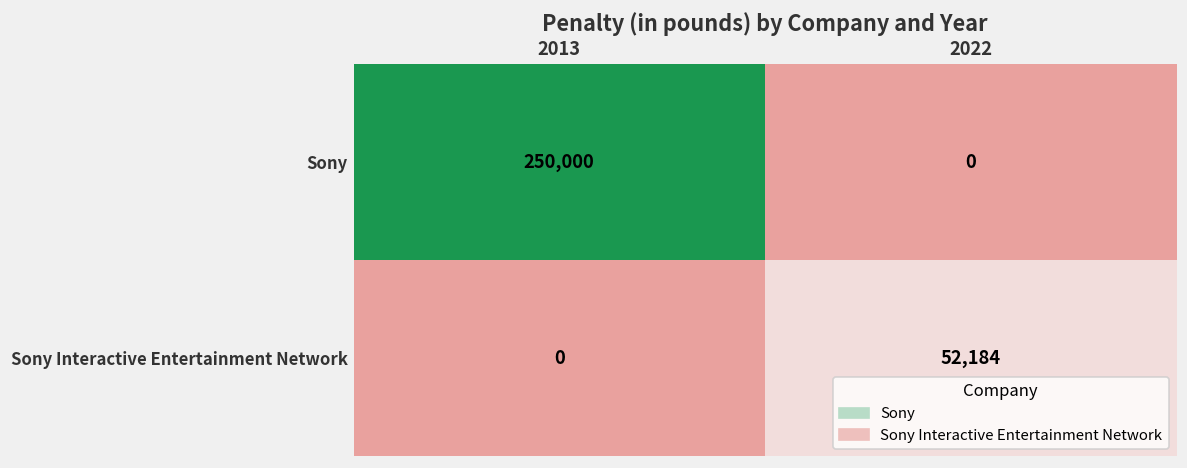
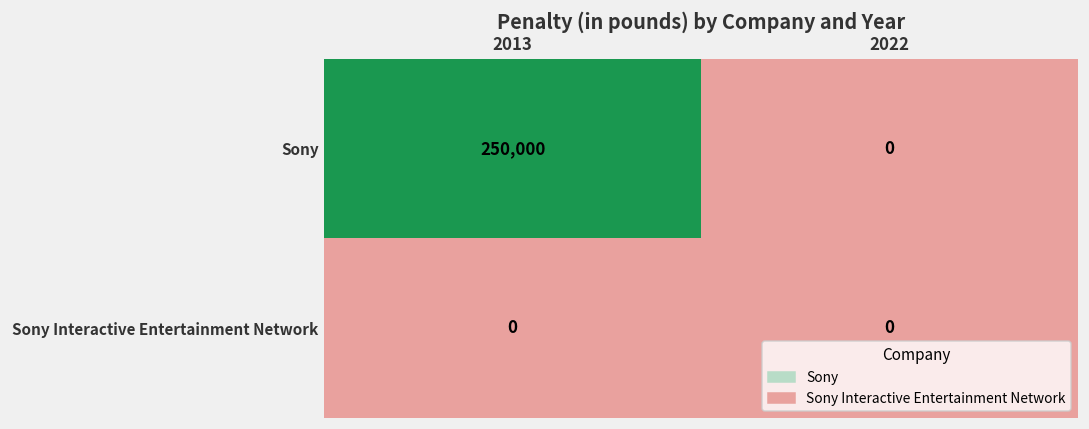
  {
    "Sony": {
      "2013": "250,000",
      "2022": "0"
    },
    "Sony Interactive Entertainment Network": {
      "2013": "0",
-     "2022": "52,184"
+     "2022": "0"
    }
  }
